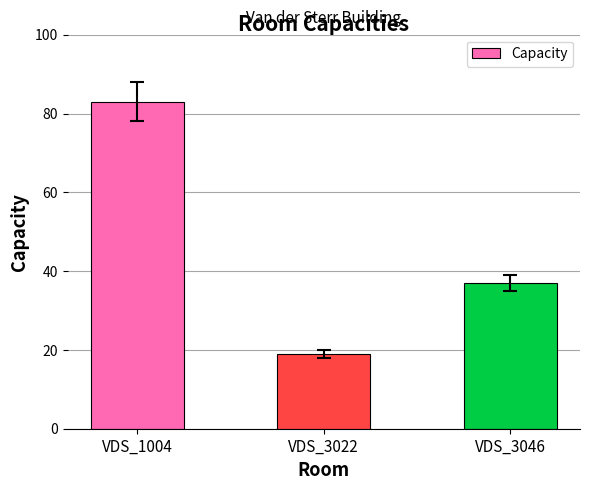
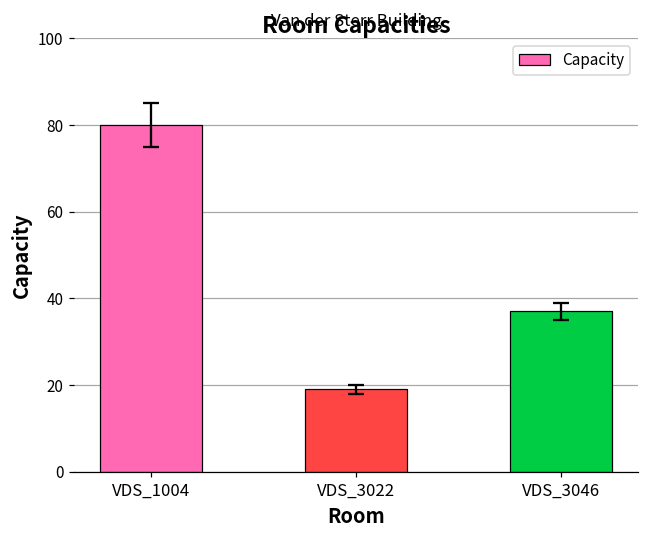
  {
    "Capacity": {
-     "VDS_1004": 83,
+     "VDS_1004": 80,
      "VDS_3022": 19,
      "VDS_3046": 37
    }
  }
